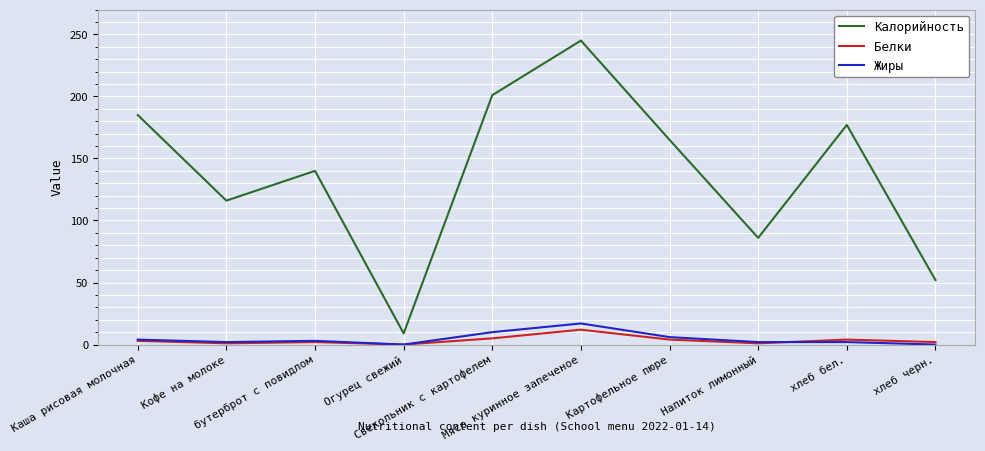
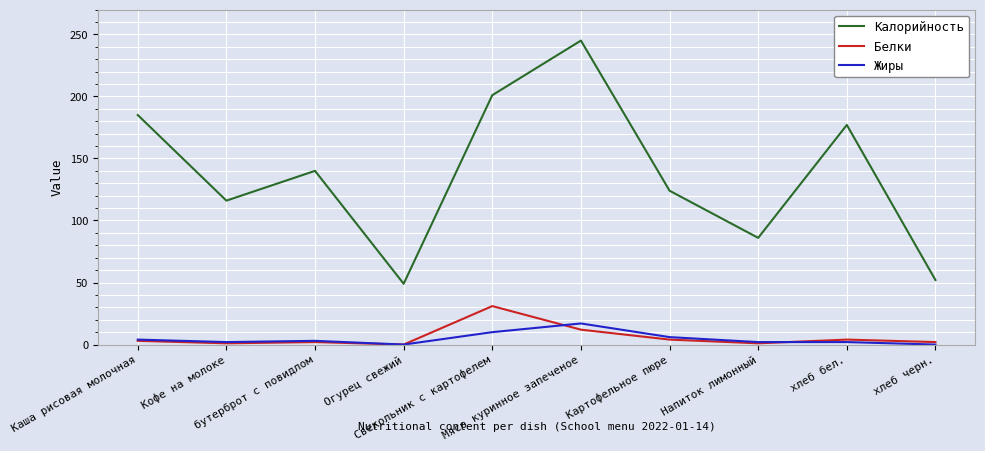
  {
    "Калорийность": {
      "Каша рисовая молочная": 185,
      "Кофе на молоке": 116,
      "бутерброт с повидлом": 140,
-     "Огурец свежий": 9,
+     "Огурец свежий": 49,
      "Свекольник с картофелем": 201,
      "Мясо куринное запеченое": 245,
-     "Картофельное пюре": 165,
+     "Картофельное пюре": 124,
      "Напиток лимонный": 86,
      "хлеб бел.": 177,
      "хлеб черн.": 52
    },
    "Белки": {
-     "Свекольник с картофелем": 5,
+     "Свекольник с картофелем": 31,
      "Мясо куринное запеченое": 12
    },
    "Жиры": {
      "Свекольник с картофелем": 10,
      "Мясо куринное запеченое": 17
    }
  }
